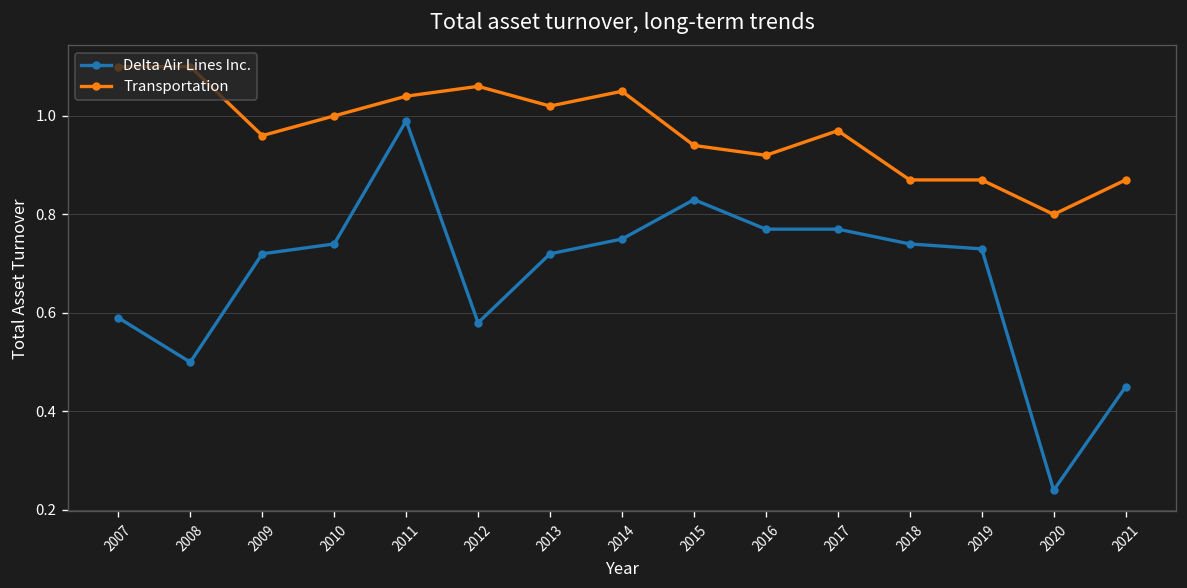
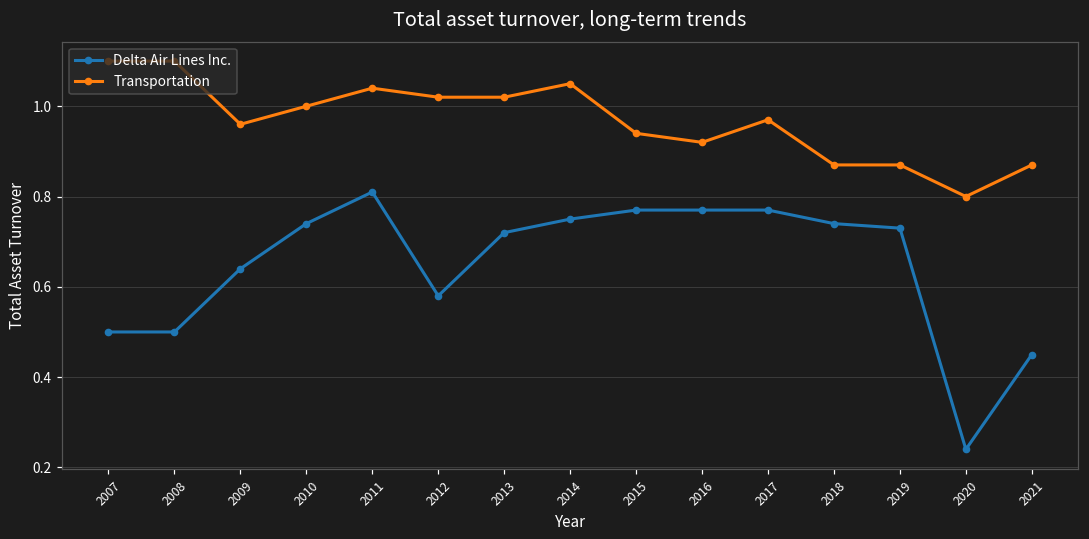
  {
    "Delta Air Lines Inc.": {
-     "2007": 0.59,
+     "2007": 0.50,
      "2008": 0.50,
-     "2009": 0.72,
+     "2009": 0.64,
      "2010": 0.74,
-     "2011": 0.99,
+     "2011": 0.81,
      "2012": 0.58,
      "2013": 0.72,
      "2014": 0.75,
-     "2015": 0.83,
+     "2015": 0.77,
      "2016": 0.77,
      "2017": 0.77,
      "2018": 0.74,
      "2019": 0.73,
      "2020": 0.24,
      "2021": 0.45
    },
    "Transportation": {
      "2009": 0.96,
      "2010": 1.00,
      "2011": 1.04,
-     "2012": 1.06,
+     "2012": 1.02,
      "2013": 1.02,
      "2014": 1.05,
      "2015": 0.94,
      "2016": 0.92,
      "2017": 0.97,
      "2018": 0.87,
      "2019": 0.87,
      "2020": 0.80,
      "2021": 0.87
    }
  }
